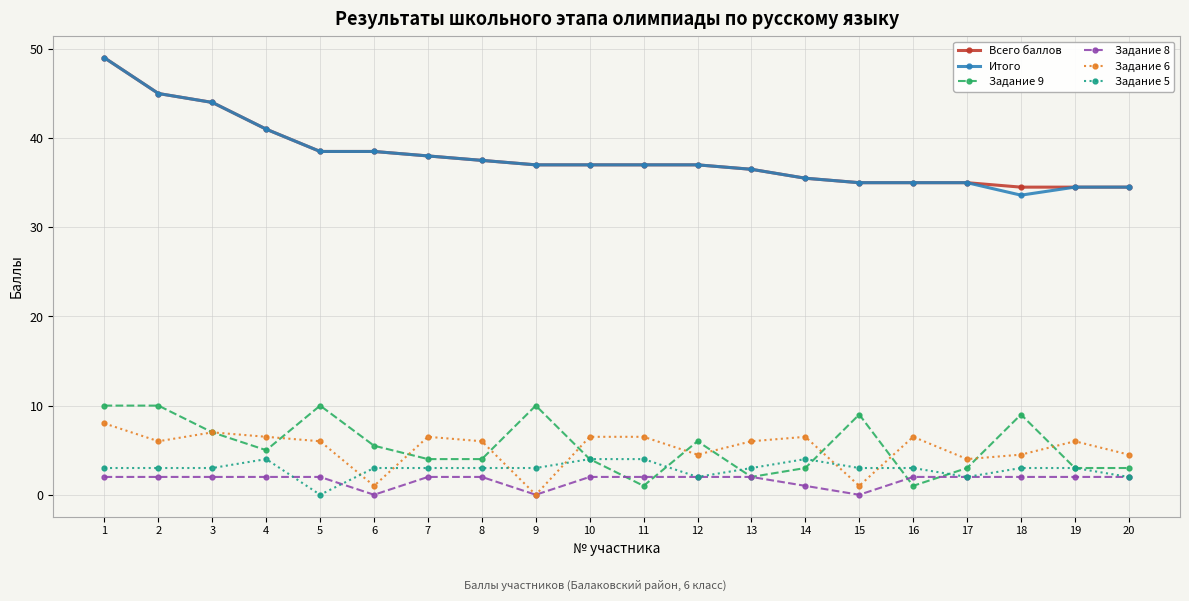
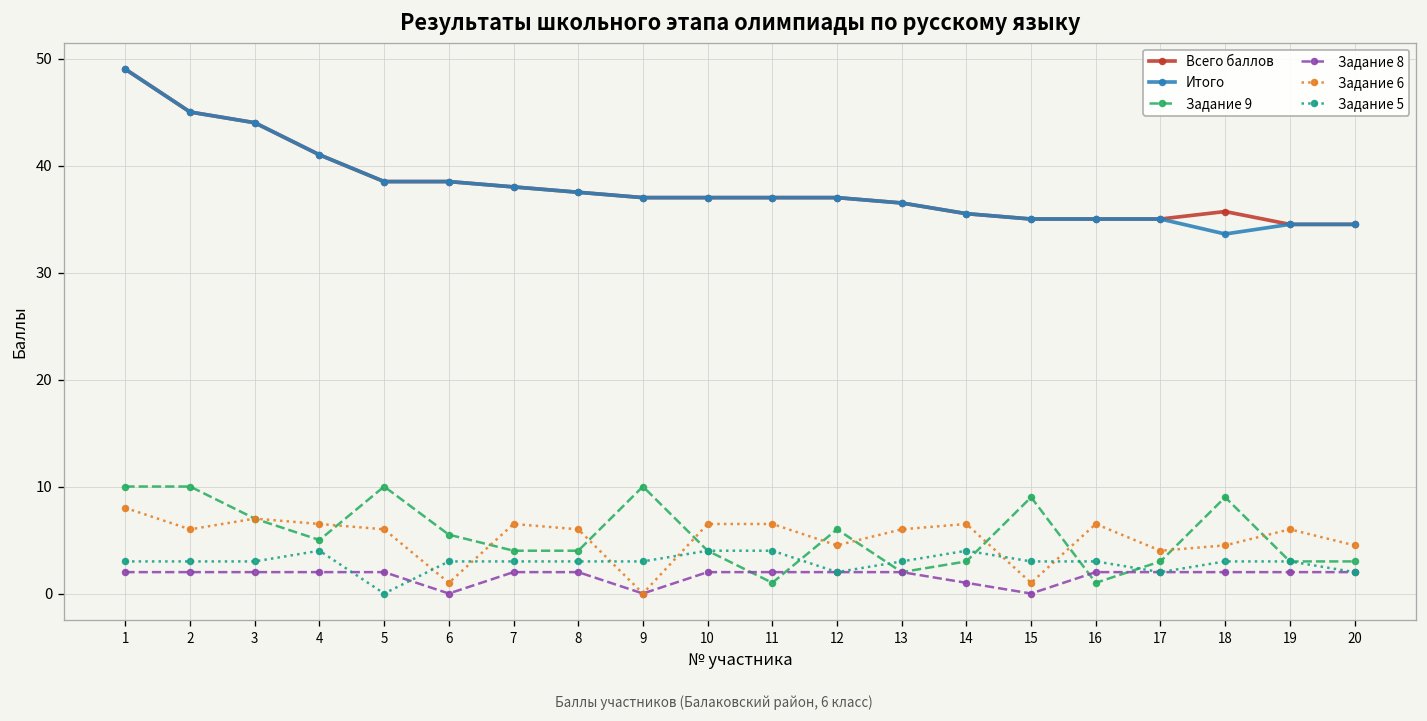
  {
    "Всего баллов": {
-     "18": 35
+     "18": 36
    },
    "Итого": {
      "18": 34
    },
    "Задание 8": {
      "1": 2,
      "2": 2,
      "3": 2,
      "4": 2,
      "5": 2,
      "6": 0,
      "7": 2,
      "8": 2,
      "10": 2,
      "11": 2,
      "14": 1,
      "15": 0,
      "16": 2,
      "18": 2,
      "19": 2
    },
    "Задание 6": {
      "1": 8,
      "2": 6,
      "4": 7,
      "5": 6,
      "6": 1,
      "7": 7,
      "8": 6,
      "10": 7,
      "11": 7,
      "12": 5,
      "13": 6,
      "14": 7,
      "15": 1,
      "16": 7,
      "17": 4,
      "18": 5,
      "19": 6,
      "20": 5
    }
  }
